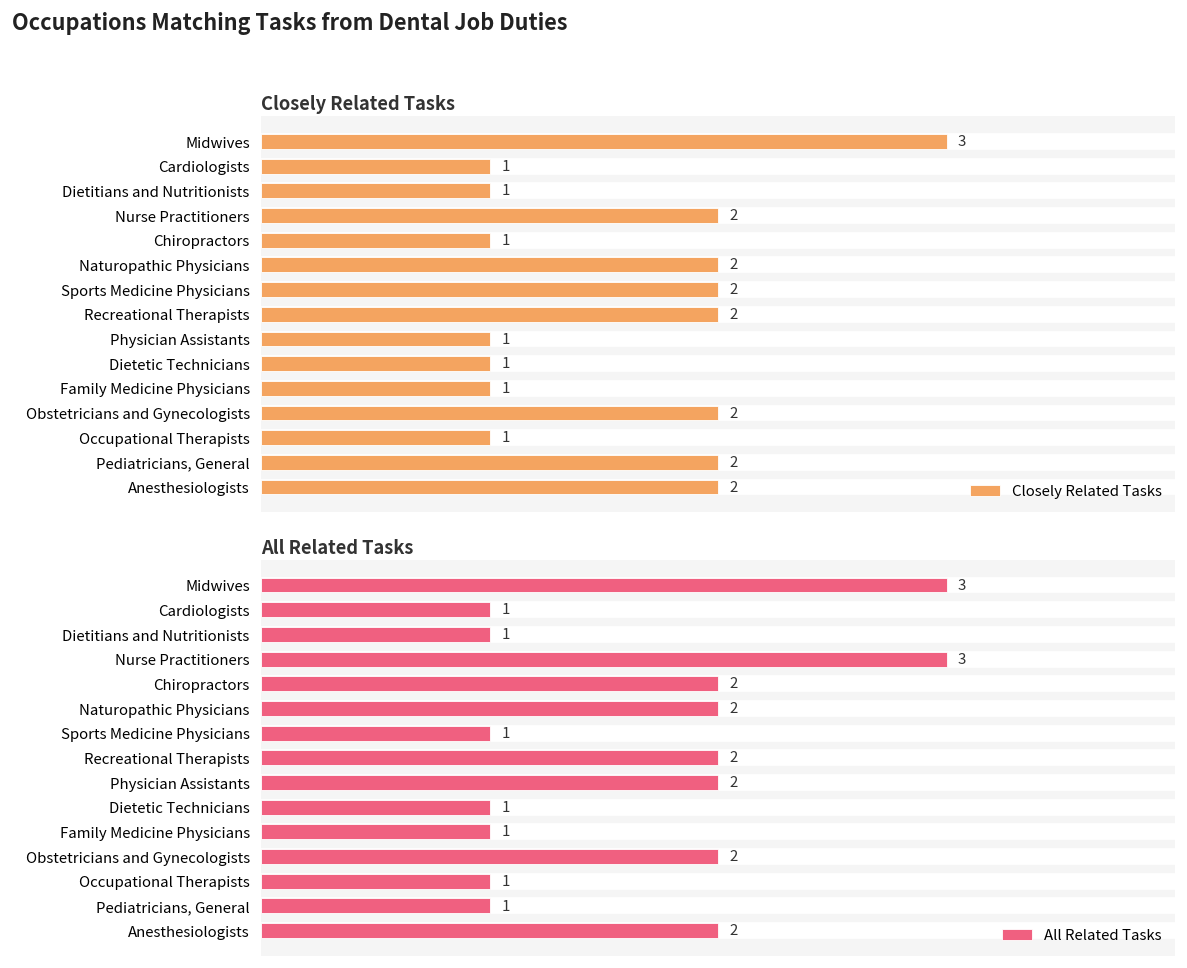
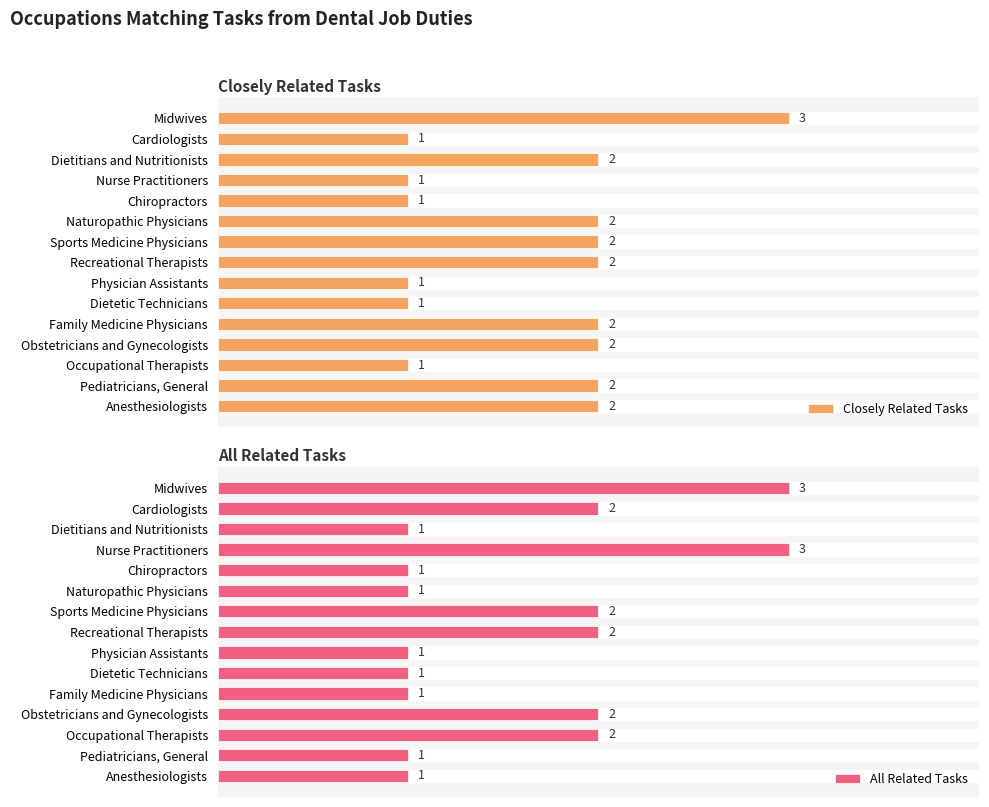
  {
    "Closely Related Tasks": {
      "Midwives": 3,
      "Cardiologists": 1,
-     "Dietitians and Nutritionists": 1,
-     "Nurse Practitioners": 2,
+     "Dietitians and Nutritionists": 2,
+     "Nurse Practitioners": 1,
      "Chiropractors": 1,
      "Naturopathic Physicians": 2,
      "Sports Medicine Physicians": 2,
      "Recreational Therapists": 2,
      "Physician Assistants": 1,
      "Dietetic Technicians": 1,
-     "Family Medicine Physicians": 1,
+     "Family Medicine Physicians": 2,
      "Obstetricians and Gynecologists": 2,
      "Occupational Therapists": 1,
      "Pediatricians, General": 2,
      "Anesthesiologists": 2
    },
    "All Related Tasks": {
      "Midwives": 3,
-     "Cardiologists": 1,
+     "Cardiologists": 2,
      "Dietitians and Nutritionists": 1,
      "Nurse Practitioners": 3,
-     "Chiropractors": 2,
-     "Naturopathic Physicians": 2,
-     "Sports Medicine Physicians": 1,
+     "Chiropractors": 1,
+     "Naturopathic Physicians": 1,
+     "Sports Medicine Physicians": 2,
      "Recreational Therapists": 2,
-     "Physician Assistants": 2,
+     "Physician Assistants": 1,
      "Dietetic Technicians": 1,
      "Family Medicine Physicians": 1,
      "Obstetricians and Gynecologists": 2,
-     "Occupational Therapists": 1,
+     "Occupational Therapists": 2,
      "Pediatricians, General": 1,
-     "Anesthesiologists": 2
+     "Anesthesiologists": 1
    }
  }
